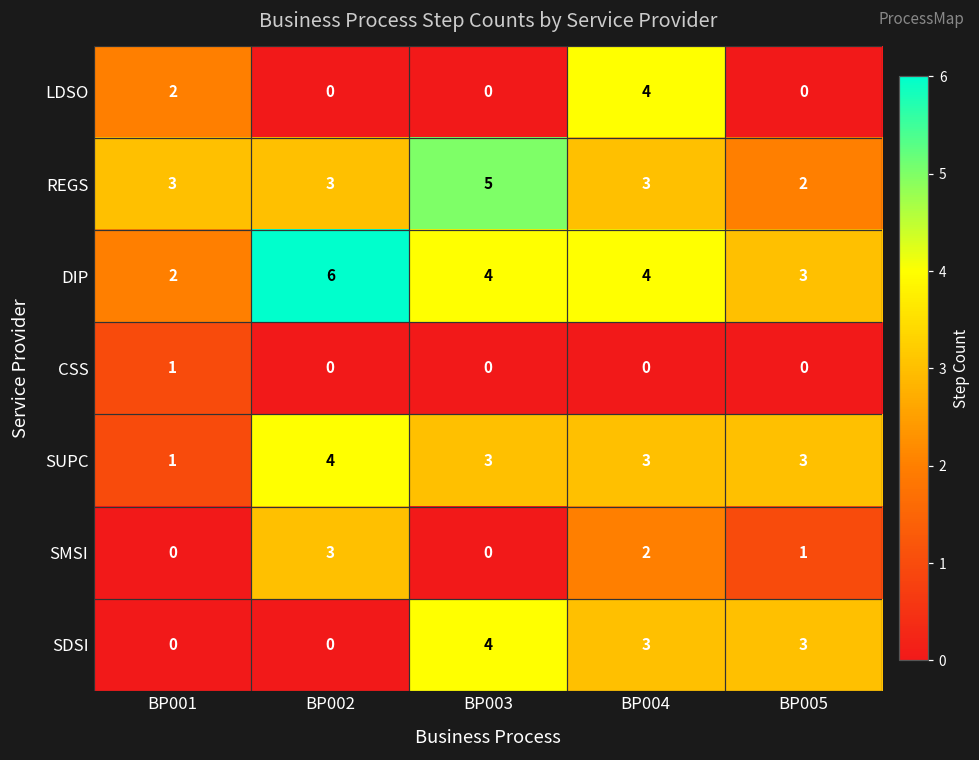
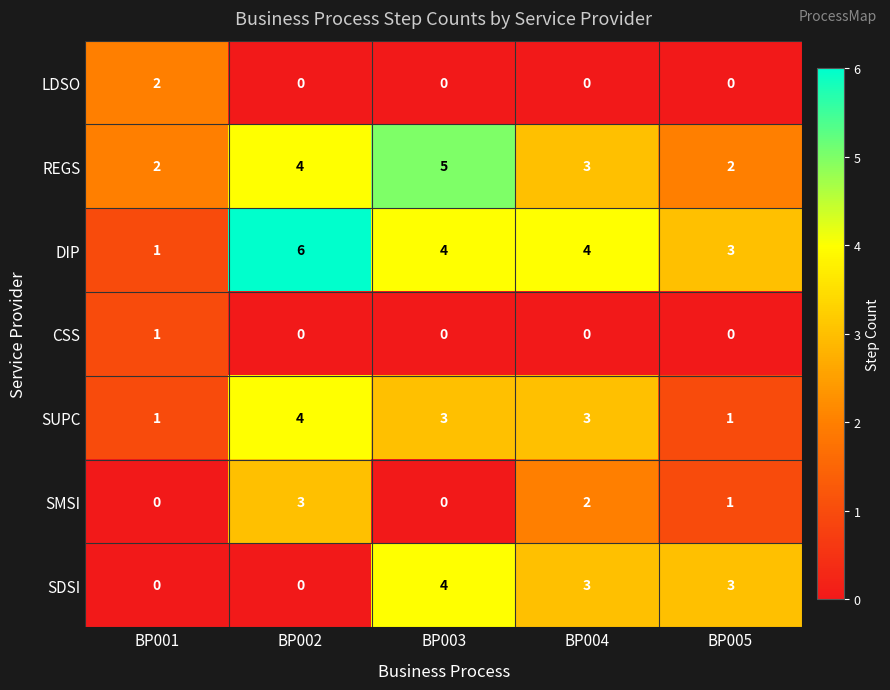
  {
    "LDSO": {
      "BP001": 2,
      "BP002": 0,
      "BP003": 0,
-     "BP004": 4,
+     "BP004": 0,
      "BP005": 0
    },
    "REGS": {
-     "BP001": 3,
-     "BP002": 3,
+     "BP001": 2,
+     "BP002": 4,
      "BP003": 5,
      "BP004": 3,
      "BP005": 2
    },
    "DIP": {
-     "BP001": 2,
+     "BP001": 1,
      "BP002": 6,
      "BP003": 4,
      "BP004": 4,
      "BP005": 3
    },
    "CSS": {
      "BP001": 1,
      "BP002": 0,
      "BP003": 0,
      "BP004": 0,
      "BP005": 0
    },
    "SUPC": {
      "BP001": 1,
      "BP002": 4,
      "BP003": 3,
      "BP004": 3,
-     "BP005": 3
+     "BP005": 1
    },
    "SMSI": {
      "BP001": 0,
      "BP002": 3,
      "BP003": 0,
      "BP004": 2,
      "BP005": 1
    },
    "SDSI": {
      "BP001": 0,
      "BP002": 0,
      "BP003": 4,
      "BP004": 3,
      "BP005": 3
    }
  }
